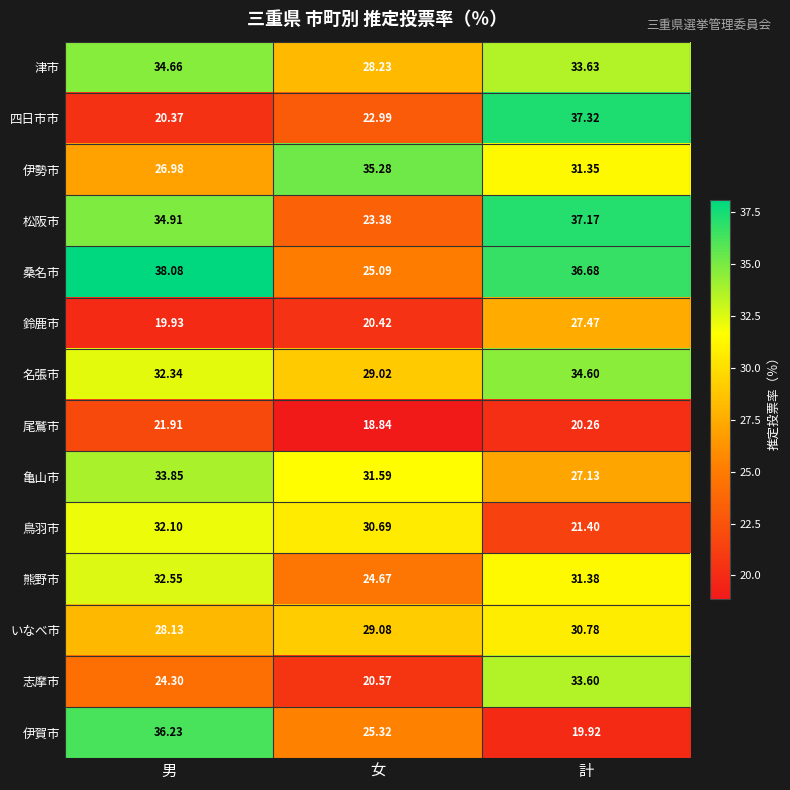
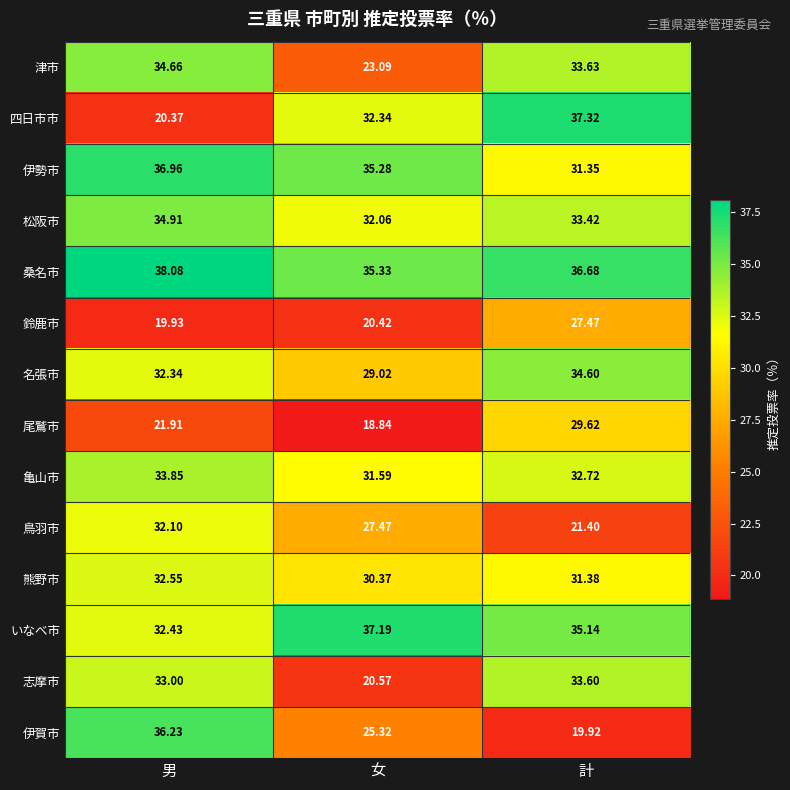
  {
    "津市": {
      "男": 34.66,
-     "女": 28.23,
+     "女": 23.09,
      "計": 33.63
    },
    "四日市市": {
      "男": 20.37,
-     "女": 22.99,
+     "女": 32.34,
      "計": 37.32
    },
    "伊勢市": {
-     "男": 26.98,
+     "男": 36.96,
      "女": 35.28,
      "計": 31.35
    },
    "松阪市": {
      "男": 34.91,
-     "女": 23.38,
-     "計": 37.17
+     "女": 32.06,
+     "計": 33.42
    },
    "桑名市": {
      "男": 38.08,
-     "女": 25.09,
+     "女": 35.33,
      "計": 36.68
    },
    "鈴鹿市": {
      "男": 19.93,
      "女": 20.42,
      "計": 27.47
    },
    "名張市": {
      "男": 32.34,
      "女": 29.02,
      "計": 34.60
    },
    "尾鷲市": {
      "男": 21.91,
      "女": 18.84,
-     "計": 20.26
+     "計": 29.62
    },
    "亀山市": {
      "男": 33.85,
      "女": 31.59,
-     "計": 27.13
+     "計": 32.72
    },
    "鳥羽市": {
      "男": 32.10,
-     "女": 30.69,
+     "女": 27.47,
      "計": 21.40
    },
    "熊野市": {
      "男": 32.55,
-     "女": 24.67,
+     "女": 30.37,
      "計": 31.38
    },
    "いなべ市": {
-     "男": 28.13,
-     "女": 29.08,
-     "計": 30.78
+     "男": 32.43,
+     "女": 37.19,
+     "計": 35.14
    },
    "志摩市": {
-     "男": 24.30,
+     "男": 33.00,
      "女": 20.57,
      "計": 33.60
    },
    "伊賀市": {
      "男": 36.23,
      "女": 25.32,
      "計": 19.92
    }
  }
